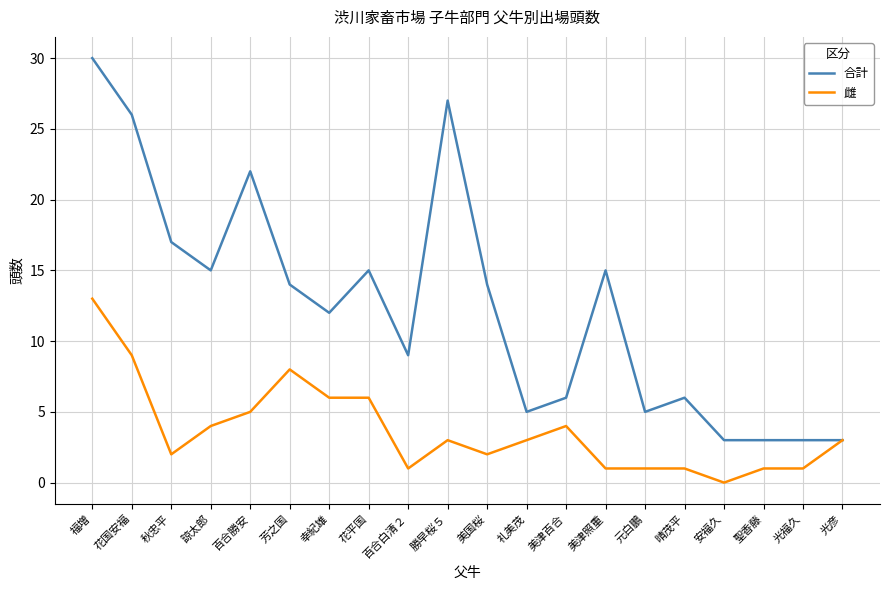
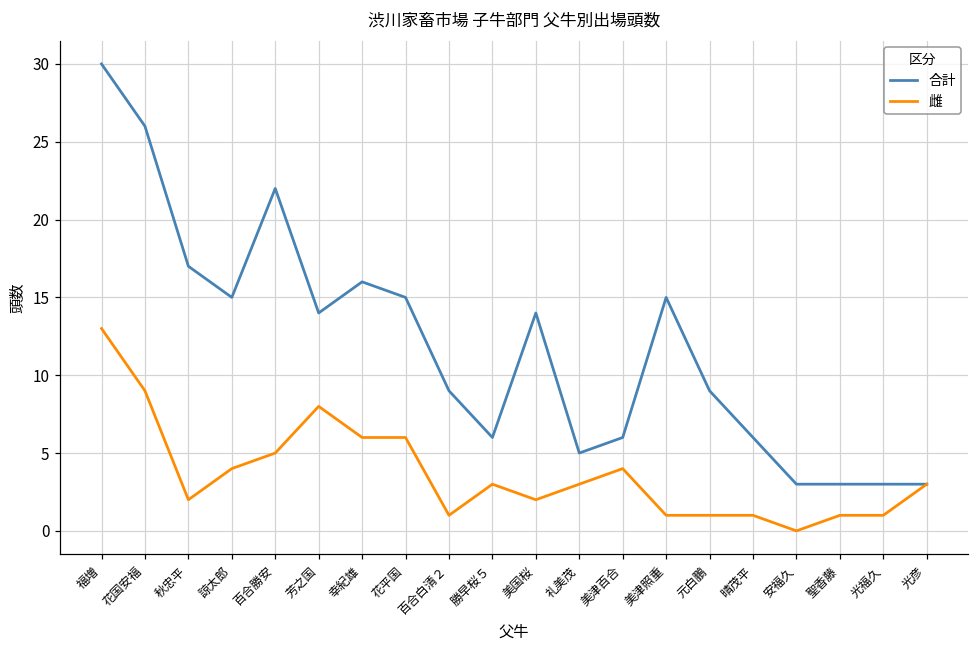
  {
    "合計": {
      "福増": 30,
      "花国安福": 26,
      "秋忠平": 17,
      "諒太郎": 15,
      "百合勝安": 22,
      "芳之国": 14,
-     "幸紀雄": 12,
+     "幸紀雄": 16,
      "花平国": 15,
      "百合白清２": 9,
-     "勝早桜５": 27,
+     "勝早桜５": 6,
      "美国桜": 14,
      "礼美茂": 5,
      "美津百合": 6,
      "美津照重": 15,
-     "元白鵬": 5,
+     "元白鵬": 9,
      "晴茂平": 6,
      "安福久": 3,
      "聖香藤": 3,
      "光福久": 3
    },
    "雌": {
      "福増": 13,
      "花国安福": 9,
      "秋忠平": 2,
      "諒太郎": 4,
      "百合勝安": 5,
      "芳之国": 8,
      "幸紀雄": 6,
      "花平国": 6,
      "百合白清２": 1,
      "勝早桜５": 3,
      "美国桜": 2,
      "礼美茂": 3,
      "美津百合": 4,
      "美津照重": 1,
      "元白鵬": 1,
      "晴茂平": 1,
      "安福久": 0,
      "聖香藤": 1,
      "光福久": 1
    }
  }
